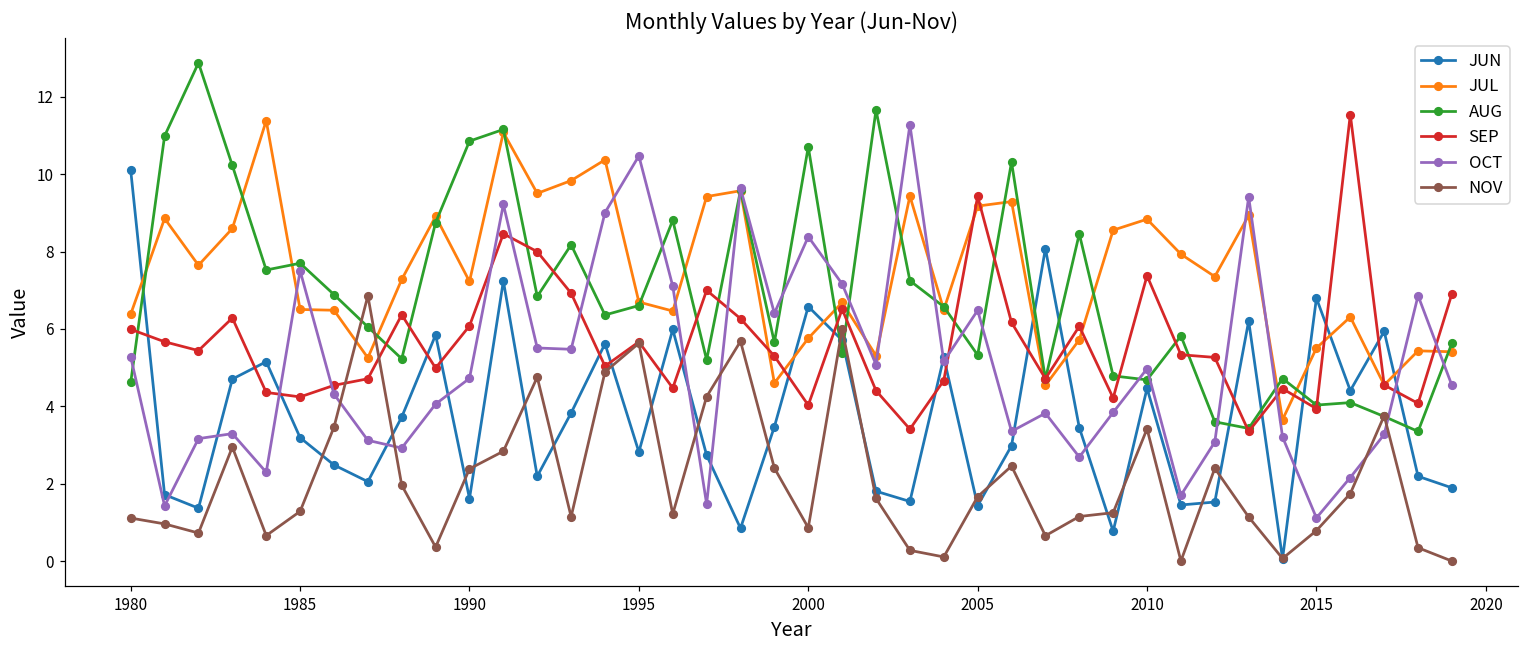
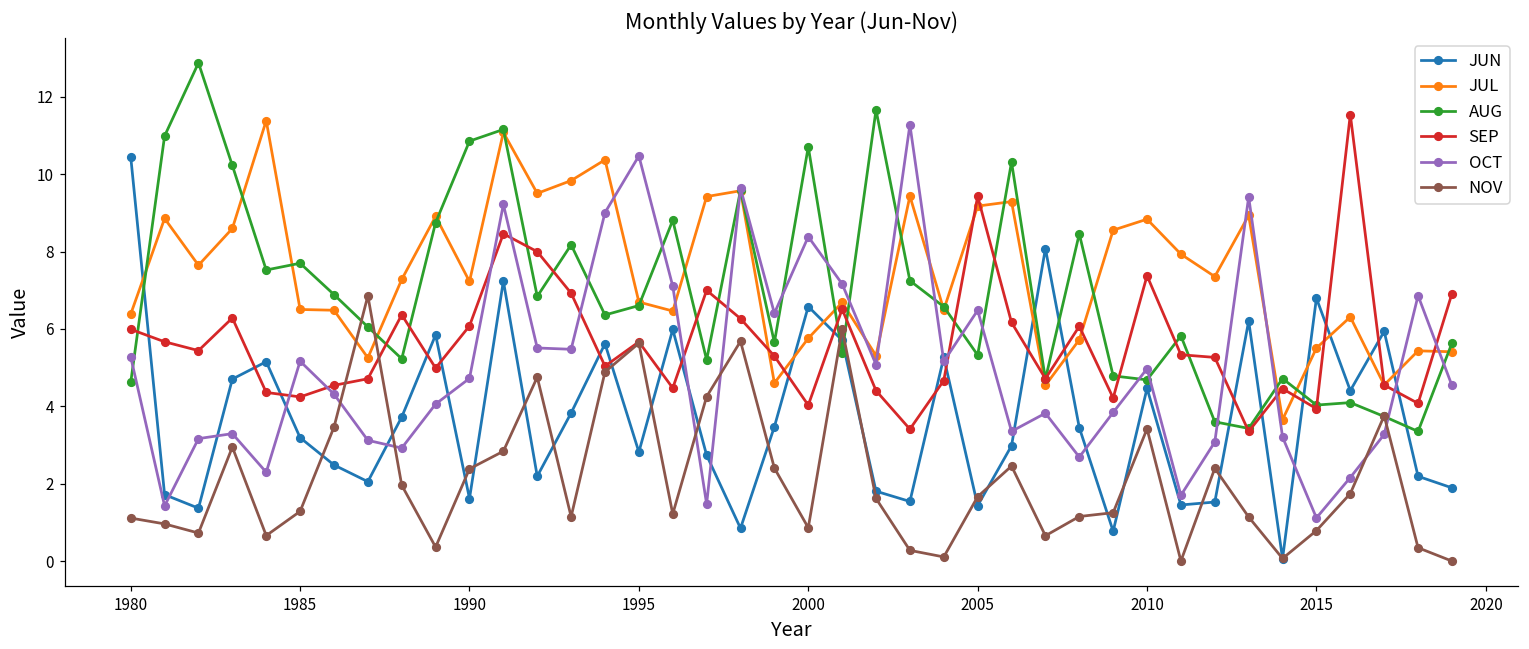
  {
    "JUN": {
-     "1980": 10.1,
+     "1980": 10.5,
      "1985": 3.2,
      "1990": 1.6,
      "1995": 2.8,
      "2000": 6.6,
      "2005": 1.4,
      "2010": 4.5,
      "2015": 6.8
    },
    "JUL": {
      "1980": 6.4,
      "1985": 6.5,
      "1990": 7.2,
      "1995": 6.7,
      "2000": 5.8,
      "2005": 9.2,
      "2010": 8.8,
      "2015": 5.5
    },
    "AUG": {
      "1980": 4.6,
      "1985": 7.7,
      "1990": 10.9,
      "1995": 6.6,
      "2000": 10.7,
      "2005": 5.3,
      "2010": 4.7,
      "2015": 4.0
    },
    "SEP": {
      "1980": 6.0,
      "1985": 4.2,
      "1990": 6.1,
      "2000": 4.0,
      "2005": 9.4,
      "2010": 7.4,
      "2015": 3.9
    },
    "OCT": {
      "1980": 5.3,
-     "1985": 7.5,
+     "1985": 5.2,
      "1990": 4.7,
      "1995": 10.5,
      "2000": 8.4,
      "2005": 6.5,
      "2010": 5.0,
      "2015": 1.1
    },
    "NOV": {
      "1980": 1.1,
      "1985": 1.3,
      "1990": 2.4,
      "2000": 0.9,
      "2005": 1.7,
      "2010": 3.4,
      "2015": 0.8
    }
  }
